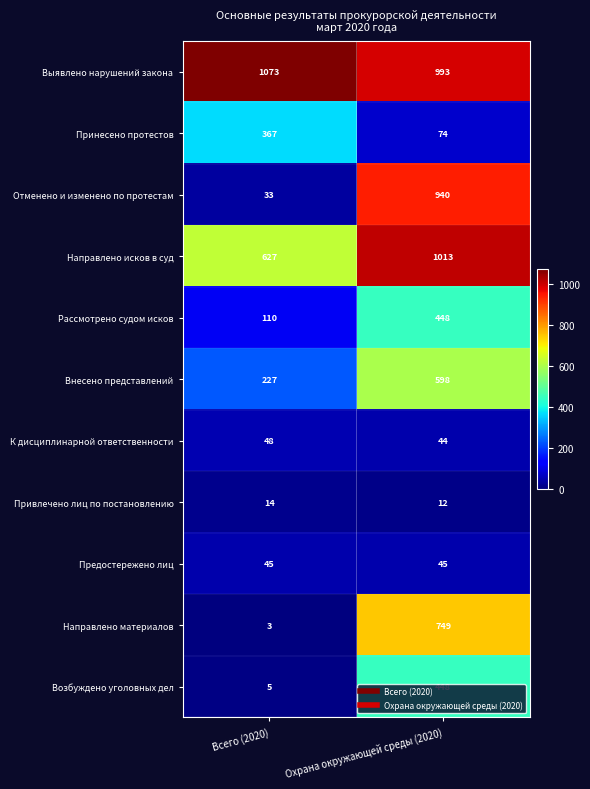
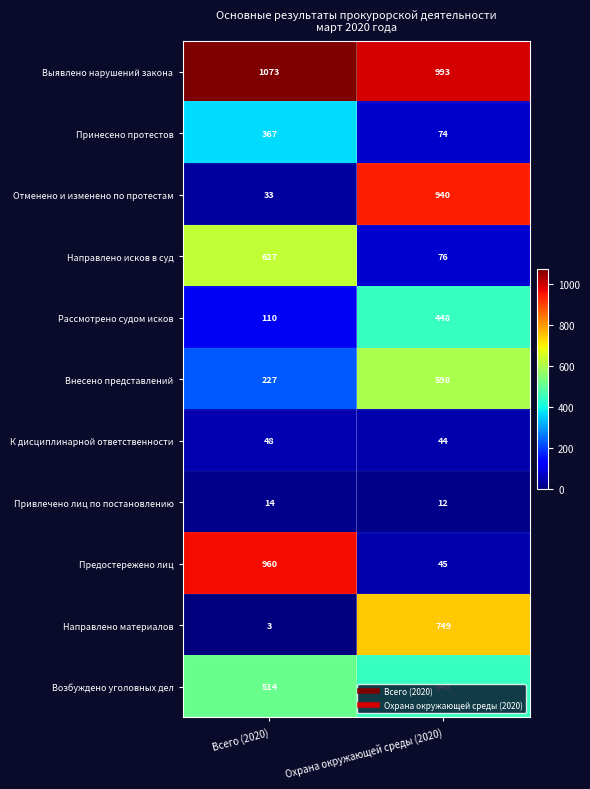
  {
    "Выявлено нарушений закона": {
      "Всего (2020)": 1073,
      "Охрана окружающей среды (2020)": 993
    },
    "Принесено протестов": {
      "Всего (2020)": 367,
      "Охрана окружающей среды (2020)": 74
    },
    "Отменено и изменено по протестам": {
      "Всего (2020)": 33,
      "Охрана окружающей среды (2020)": 940
    },
    "Направлено исков в суд": {
      "Всего (2020)": 627,
-     "Охрана окружающей среды (2020)": 1013
+     "Охрана окружающей среды (2020)": 76
    },
    "Рассмотрено судом исков": {
      "Всего (2020)": 110,
      "Охрана окружающей среды (2020)": 448
    },
    "Внесено представлений": {
      "Всего (2020)": 227,
      "Охрана окружающей среды (2020)": 598
    },
    "К дисциплинарной ответственности": {
      "Всего (2020)": 48,
      "Охрана окружающей среды (2020)": 44
    },
    "Привлечено лиц по постановлению": {
      "Всего (2020)": 14,
      "Охрана окружающей среды (2020)": 12
    },
    "Предостережено лиц": {
-     "Всего (2020)": 45,
+     "Всего (2020)": 960,
      "Охрана окружающей среды (2020)": 45
    },
    "Направлено материалов": {
      "Всего (2020)": 3,
      "Охрана окружающей среды (2020)": 749
    },
    "Возбуждено уголовных дел": {
-     "Всего (2020)": 5
+     "Всего (2020)": 514
    }
  }
